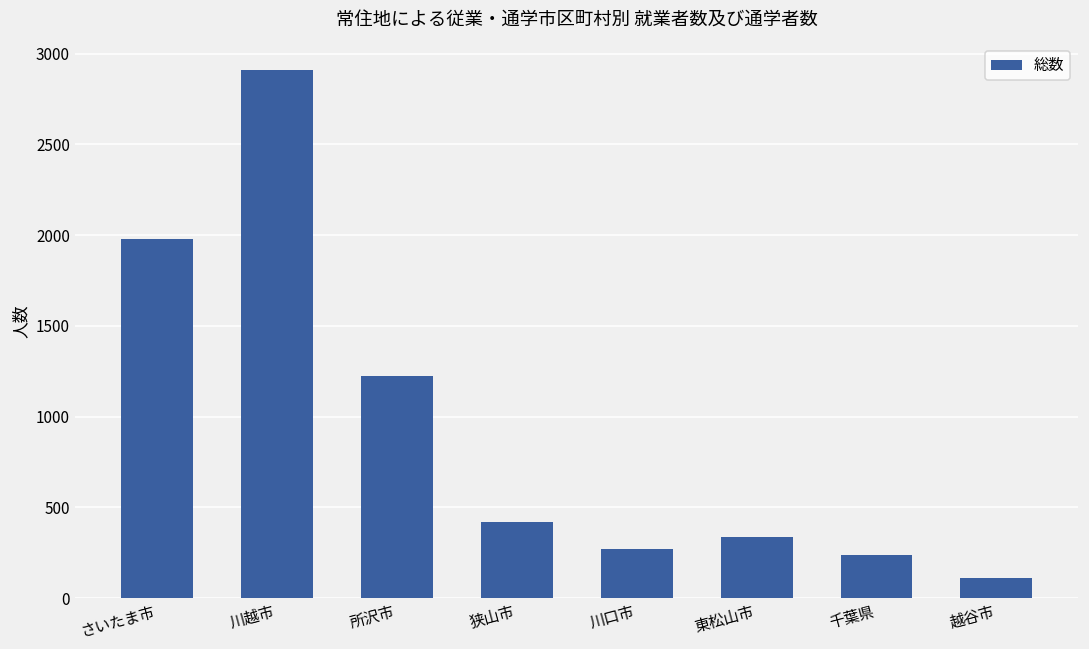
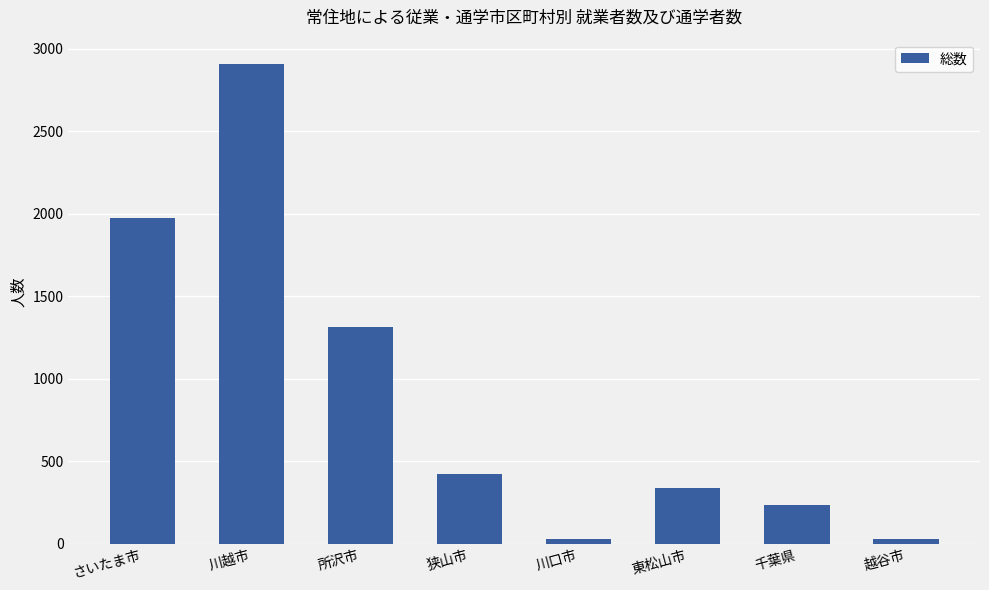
  {
    "さいたま市": 1980,
    "川越市": 2910,
-   "所沢市": 1220,
+   "所沢市": 1310,
    "狭山市": 420,
-   "川口市": 270,
+   "川口市": 30,
    "東松山市": 340,
    "千葉県": 240,
-   "越谷市": 110
+   "越谷市": 30
  }
